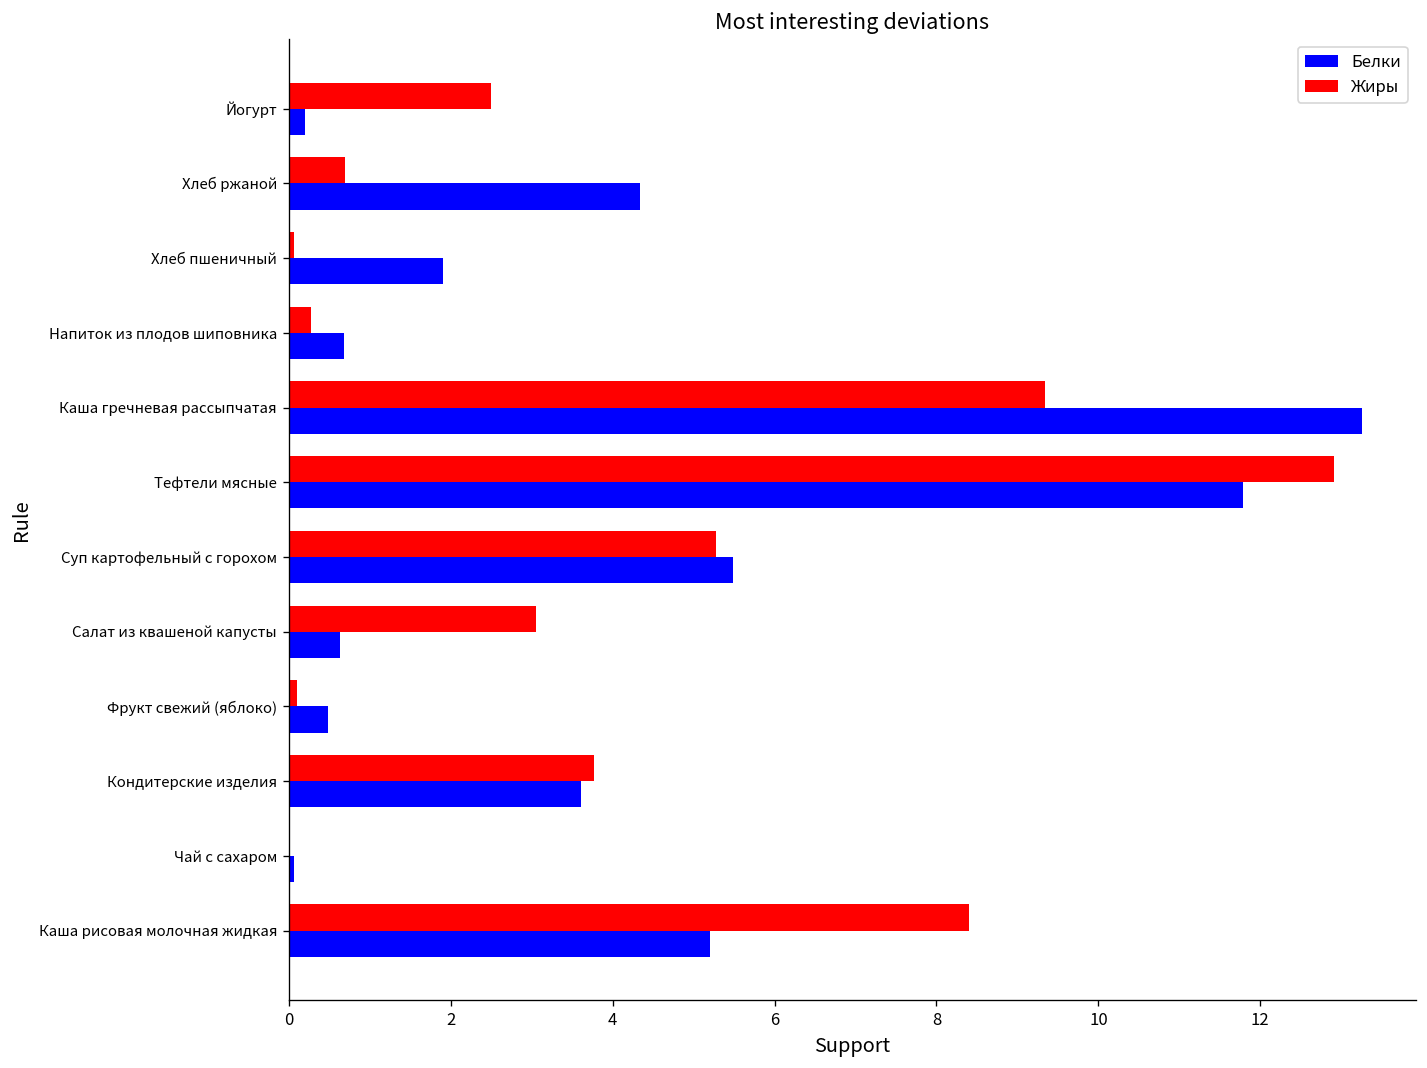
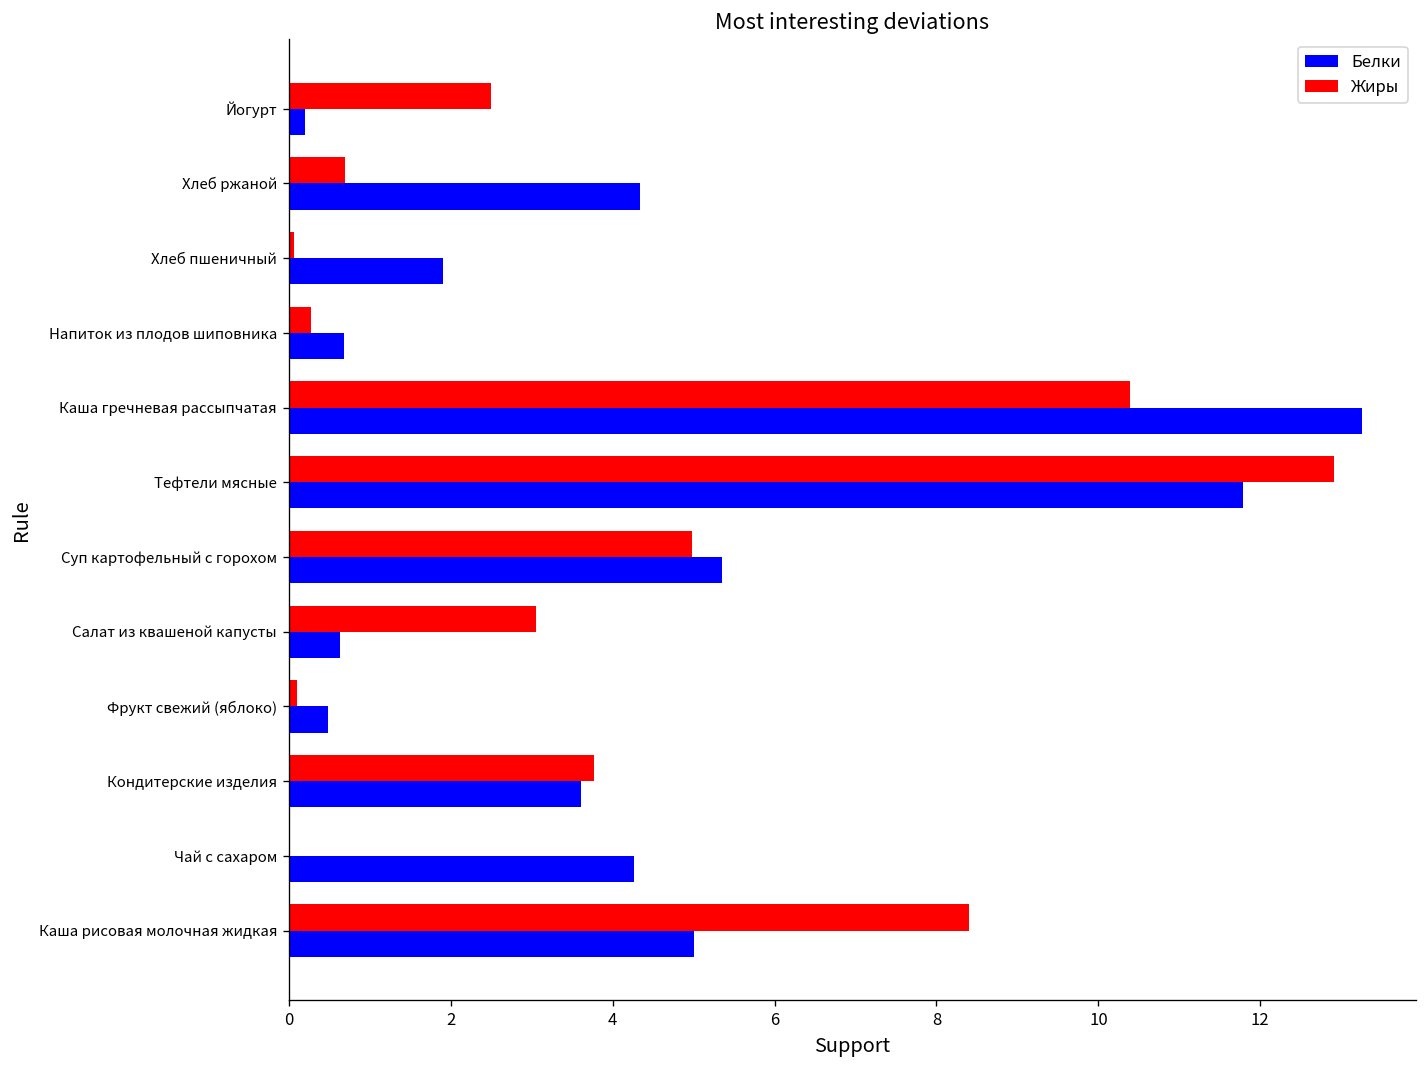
  {
    "Белки": {
      "Йогурт": 0.2,
      "Хлеб ржаной": 4.3,
      "Хлеб пшеничный": 1.9,
      "Напиток из плодов шиповника": 0.7,
      "Каша гречневая рассыпчатая": 13.3,
      "Тефтели мясные": 11.8,
-     "Суп картофельный с горохом": 5.5,
+     "Суп картофельный с горохом": 5.4,
      "Салат из квашеной капусты": 0.6,
      "Фрукт свежий (яблоко)": 0.5,
      "Кондитерские изделия": 3.6,
-     "Чай с сахаром": 0.1,
-     "Каша рисовая молочная жидкая": 5.2
+     "Чай с сахаром": 4.3,
+     "Каша рисовая молочная жидкая": 5.0
    },
    "Жиры": {
      "Йогурт": 2.5,
      "Хлеб ржаной": 0.7,
      "Хлеб пшеничный": 0.1,
      "Напиток из плодов шиповника": 0.3,
-     "Каша гречневая рассыпчатая": 9.3,
+     "Каша гречневая рассыпчатая": 10.4,
      "Тефтели мясные": 12.9,
-     "Суп картофельный с горохом": 5.3,
+     "Суп картофельный с горохом": 5.0,
      "Салат из квашеной капусты": 3.1,
      "Фрукт свежий (яблоко)": 0.1,
      "Кондитерские изделия": 3.8,
      "Каша рисовая молочная жидкая": 8.4
    }
  }
